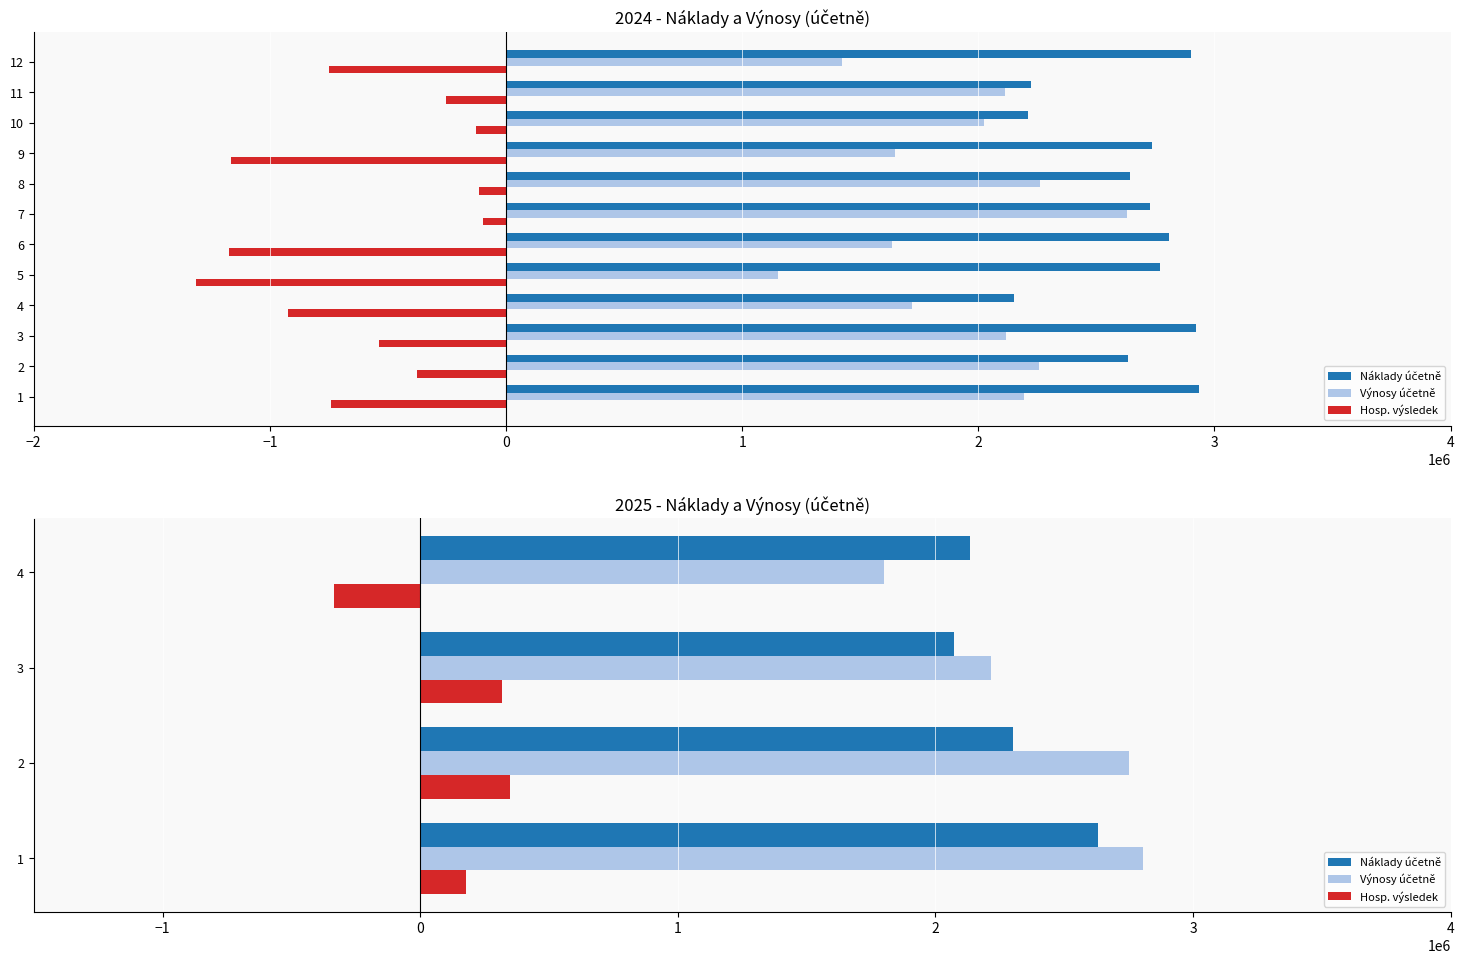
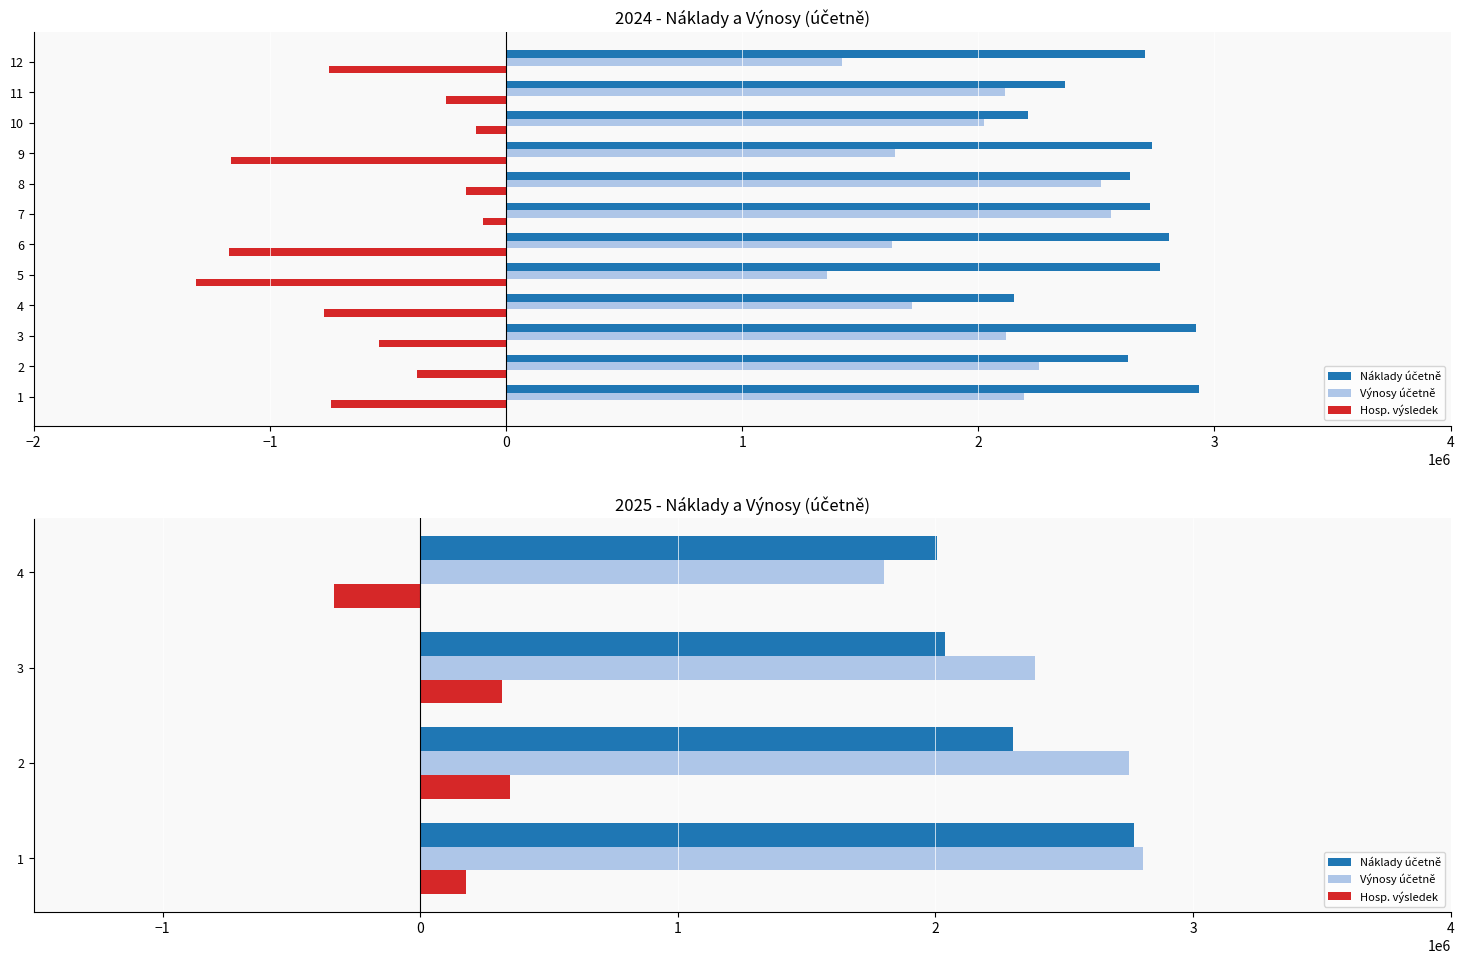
  {
    "2024 - Náklady a Výnosy (účetně)": {
      "Náklady účetně": {
-       "12": 2900000,
-       "11": 2220000,
+       "12": 2700000,
+       "11": 2370000,
        "10": 2210000,
        "9": 2740000,
        "8": 2640000,
        "7": 2730000,
        "6": 2810000,
        "5": 2770000,
        "4": 2150000,
        "3": 2920000,
        "2": 2630000,
        "1": 2930000
      },
      "Výnosy účetně": {
        "12": 1420000,
        "11": 2110000,
        "10": 2020000,
        "9": 1650000,
-       "8": 2260000,
-       "7": 2630000,
+       "8": 2520000,
+       "7": 2560000,
        "6": 1630000,
-       "5": 1150000,
+       "5": 1360000,
        "4": 1720000,
        "3": 2120000,
        "2": 2260000,
        "1": 2190000
      },
      "Hosp. výsledek": {
        "12": -750000,
        "11": -250000,
        "10": -130000,
        "9": -1160000,
-       "8": -110000,
+       "8": -170000,
        "7": -100000,
        "6": -1170000,
        "5": -1310000,
-       "4": -920000,
+       "4": -770000,
        "3": -540000,
        "2": -380000,
        "1": -740000
      }
    },
    "2025 - Náklady a Výnosy (účetně)": {
      "Náklady účetně": {
-       "4": 2140000,
-       "3": 2070000,
+       "4": 2010000,
+       "3": 2040000,
        "2": 2300000,
-       "1": 2630000
+       "1": 2770000
      },
      "Výnosy účetně": {
        "4": 1800000,
-       "3": 2220000,
+       "3": 2390000,
        "2": 2750000,
        "1": 2810000
      },
      "Hosp. výsledek": {
        "4": -340000,
        "3": 320000,
        "2": 350000,
        "1": 180000
      }
    }
  }
